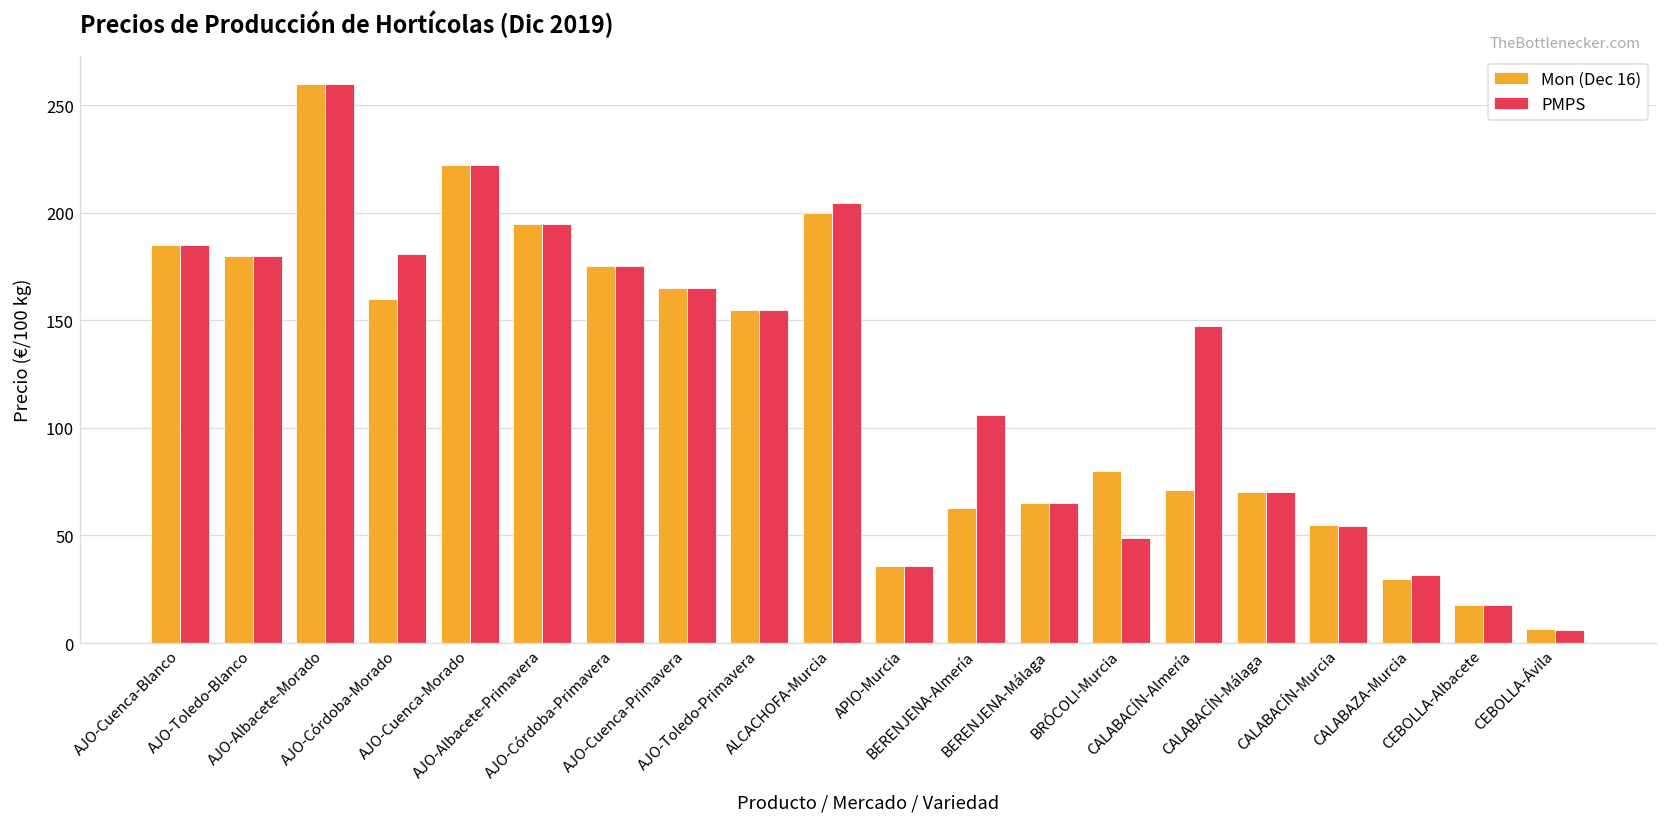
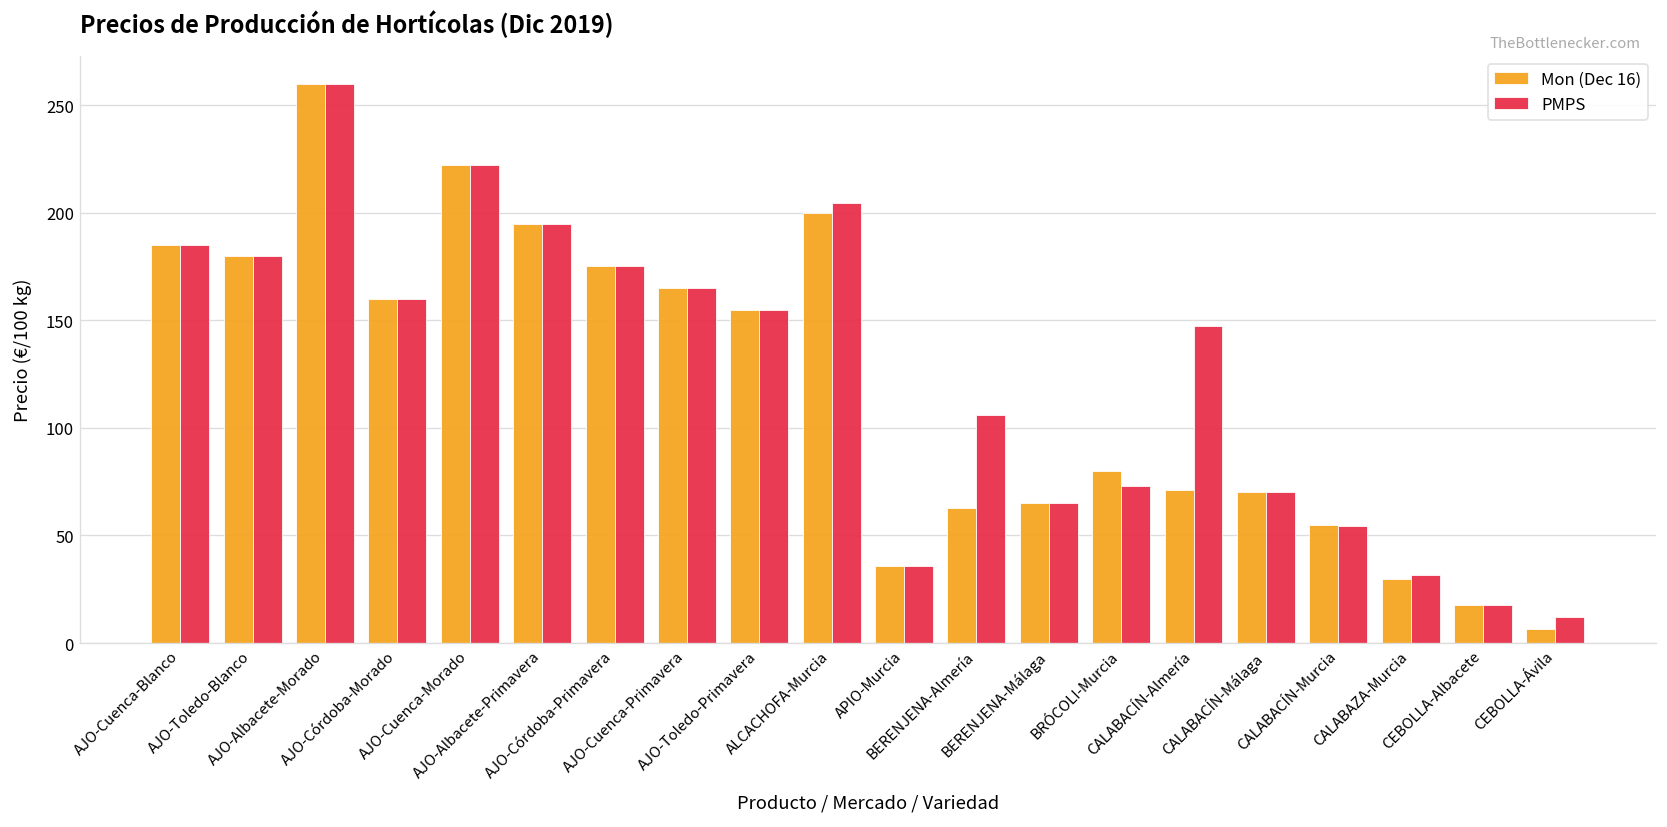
  {
    "Mon (Dec 16)": {
      "AJO-Cuenca-Blanco": 185,
      "AJO-Toledo-Blanco": 180,
      "AJO-Albacete-Morado": 260,
      "AJO-Córdoba-Morado": 160,
      "AJO-Cuenca-Morado": 222,
      "AJO-Albacete-Primavera": 195,
      "AJO-Córdoba-Primavera": 175,
      "AJO-Cuenca-Primavera": 165,
      "AJO-Toledo-Primavera": 155,
      "ALCACHOFA-Murcia": 200,
      "APIO-Murcia": 36,
      "BERENJENA-Almería": 63,
      "BERENJENA-Málaga": 65,
      "BRÓCOLI-Murcia": 80,
      "CALABACÍN-Almería": 71,
      "CALABACÍN-Málaga": 70,
      "CALABACÍN-Murcia": 55,
      "CALABAZA-Murcia": 30,
      "CEBOLLA-Albacete": 18,
      "CEBOLLA-Ávila": 6
    },
    "PMPS": {
      "AJO-Cuenca-Blanco": 185,
      "AJO-Toledo-Blanco": 180,
      "AJO-Albacete-Morado": 260,
-     "AJO-Córdoba-Morado": 181,
+     "AJO-Córdoba-Morado": 160,
      "AJO-Cuenca-Morado": 222,
      "AJO-Albacete-Primavera": 195,
      "AJO-Córdoba-Primavera": 175,
      "AJO-Cuenca-Primavera": 165,
      "AJO-Toledo-Primavera": 155,
      "ALCACHOFA-Murcia": 205,
      "APIO-Murcia": 36,
      "BERENJENA-Almería": 106,
      "BERENJENA-Málaga": 65,
-     "BRÓCOLI-Murcia": 49,
+     "BRÓCOLI-Murcia": 73,
      "CALABACÍN-Almería": 148,
      "CALABACÍN-Málaga": 70,
      "CALABACÍN-Murcia": 54,
      "CALABAZA-Murcia": 31,
      "CEBOLLA-Albacete": 18,
-     "CEBOLLA-Ávila": 6
+     "CEBOLLA-Ávila": 12
    }
  }
